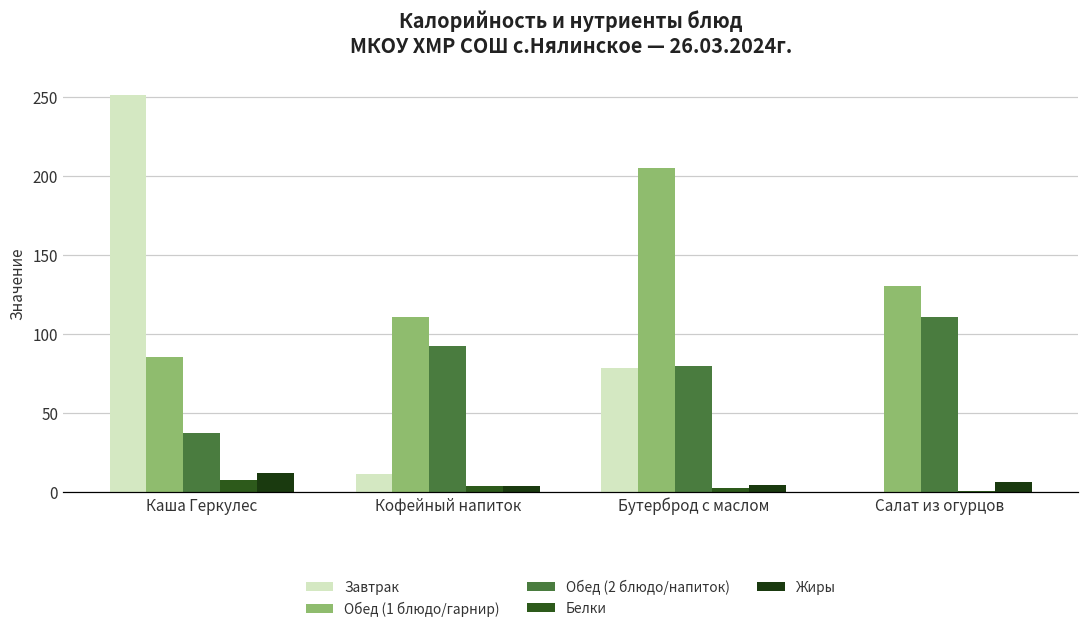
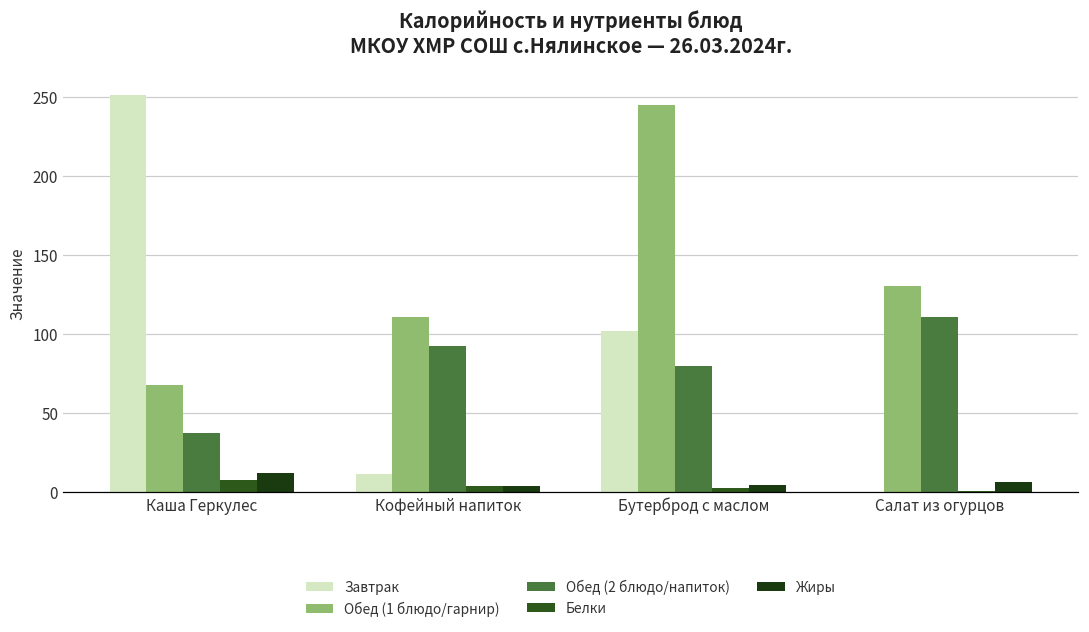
  {
    "Завтрак": {
      "Каша Геркулес": 251,
      "Кофейный напиток": 11,
-     "Бутерброд с маслом": 78,
+     "Бутерброд с маслом": 102,
      "Салат из огурцов": 0
    },
    "Обед (1 блюдо/гарнир)": {
-     "Каша Геркулес": 85,
+     "Каша Геркулес": 67,
      "Кофейный напиток": 111,
-     "Бутерброд с маслом": 205,
+     "Бутерброд с маслом": 245,
      "Салат из огурцов": 130
    }
  }
